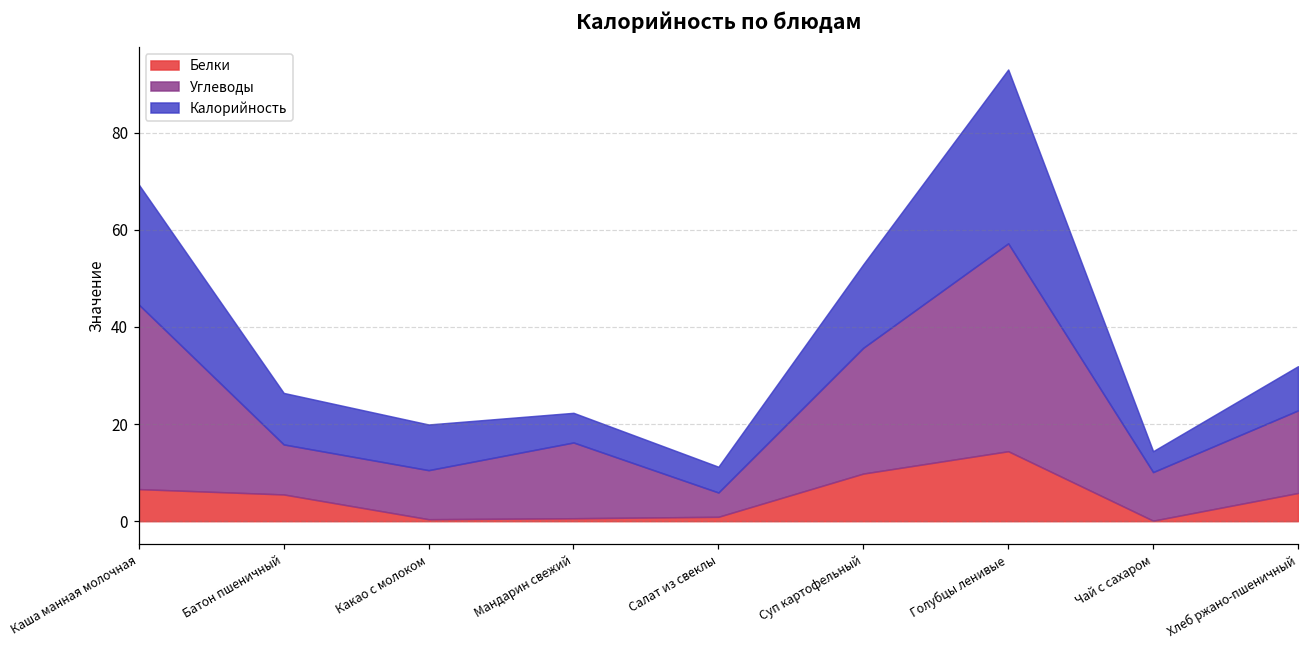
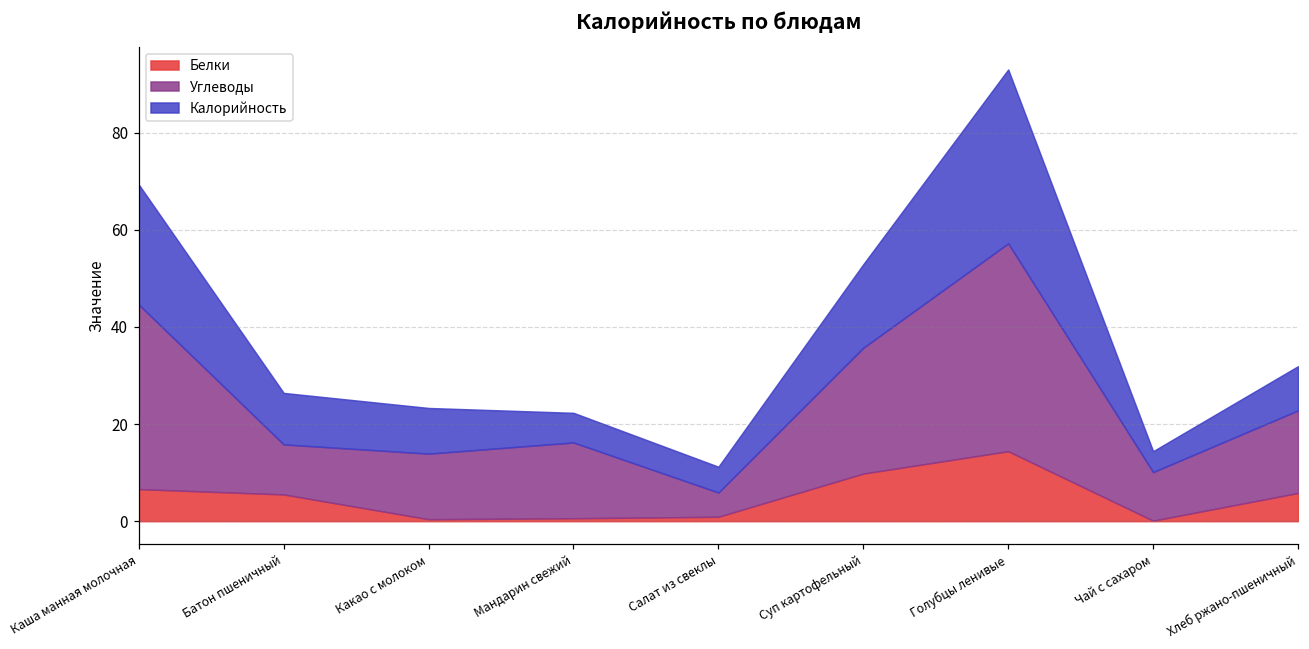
  {
    "Белки": {
      "Каша манная молочная": 7,
      "Батон пшеничный": 6,
      "Какао с молоком": 0,
      "Мандарин свежий": 1,
      "Салат из свеклы": 1,
      "Суп картофельный": 10,
      "Голубцы ленивые": 14,
      "Чай с сахаром": 0,
      "Хлеб ржано-пшеничный": 6
    },
    "Углеводы": {
      "Каша манная молочная": 38,
      "Батон пшеничный": 10,
-     "Какао с молоком": 10,
+     "Какао с молоком": 14,
      "Мандарин свежий": 16,
      "Салат из свеклы": 5,
      "Суп картофельный": 26,
      "Голубцы ленивые": 43,
      "Чай с сахаром": 10,
      "Хлеб ржано-пшеничный": 17
    },
    "Калорийность": {
      "Каша манная молочная": 25,
      "Батон пшеничный": 11,
      "Какао с молоком": 9,
      "Мандарин свежий": 6,
      "Салат из свеклы": 5,
      "Суп картофельный": 17,
      "Голубцы ленивые": 36,
      "Чай с сахаром": 4,
      "Хлеб ржано-пшеничный": 9
    }
  }
